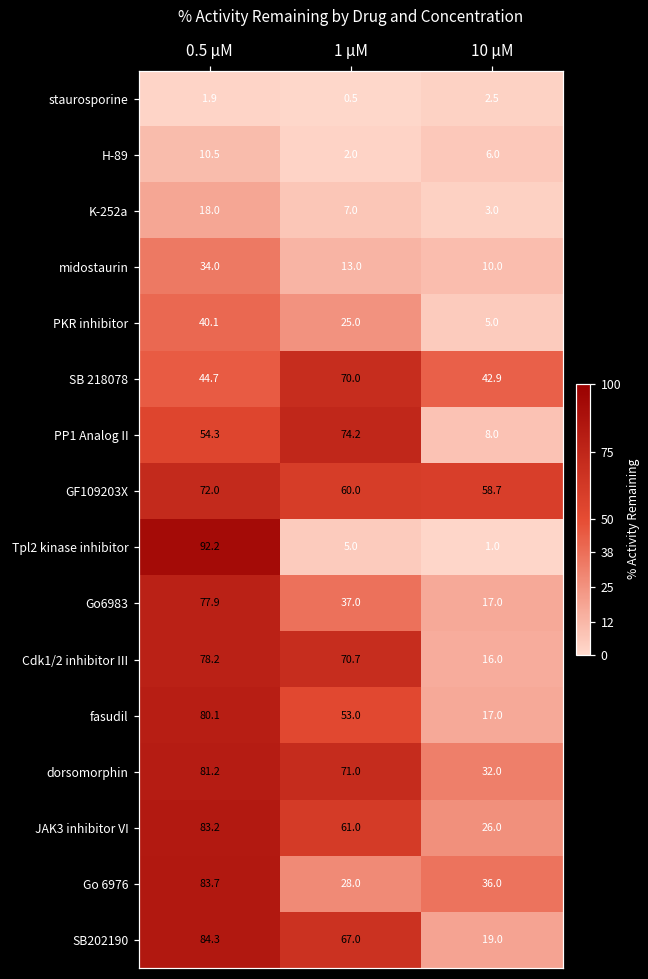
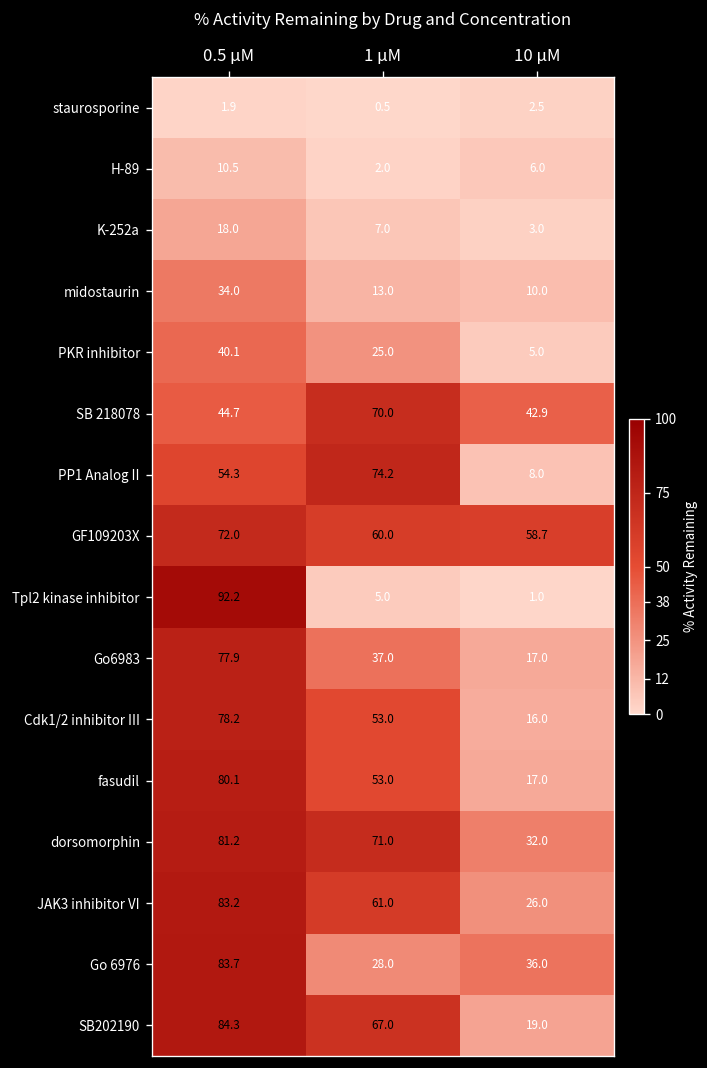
  {
    "staurosporine": {
      "0.5 µM": 1.9,
      "1 µM": 0.5,
      "10 µM": 2.5
    },
    "H-89": {
      "0.5 µM": 10.5,
      "1 µM": 2.0,
      "10 µM": 6.0
    },
    "K-252a": {
      "0.5 µM": 18.0,
      "1 µM": 7.0,
      "10 µM": 3.0
    },
    "midostaurin": {
      "0.5 µM": 34.0,
      "1 µM": 13.0,
      "10 µM": 10.0
    },
    "PKR inhibitor": {
      "0.5 µM": 40.1,
      "1 µM": 25.0,
      "10 µM": 5.0
    },
    "SB 218078": {
      "0.5 µM": 44.7,
      "1 µM": 70.0,
      "10 µM": 42.9
    },
    "PP1 Analog II": {
      "0.5 µM": 54.3,
      "1 µM": 74.2,
      "10 µM": 8.0
    },
    "GF109203X": {
      "0.5 µM": 72.0,
      "1 µM": 60.0,
      "10 µM": 58.7
    },
    "Tpl2 kinase inhibitor": {
      "0.5 µM": 92.2,
      "1 µM": 5.0,
      "10 µM": 1.0
    },
    "Go6983": {
      "0.5 µM": 77.9,
      "1 µM": 37.0,
      "10 µM": 17.0
    },
    "Cdk1/2 inhibitor III": {
      "0.5 µM": 78.2,
-     "1 µM": 70.7,
+     "1 µM": 53.0,
      "10 µM": 16.0
    },
    "fasudil": {
      "0.5 µM": 80.1,
      "1 µM": 53.0,
      "10 µM": 17.0
    },
    "dorsomorphin": {
      "0.5 µM": 81.2,
      "1 µM": 71.0,
      "10 µM": 32.0
    },
    "JAK3 inhibitor VI": {
      "0.5 µM": 83.2,
      "1 µM": 61.0,
      "10 µM": 26.0
    },
    "Go 6976": {
      "0.5 µM": 83.7,
      "1 µM": 28.0,
      "10 µM": 36.0
    },
    "SB202190": {
      "0.5 µM": 84.3,
      "1 µM": 67.0,
      "10 µM": 19.0
    }
  }
